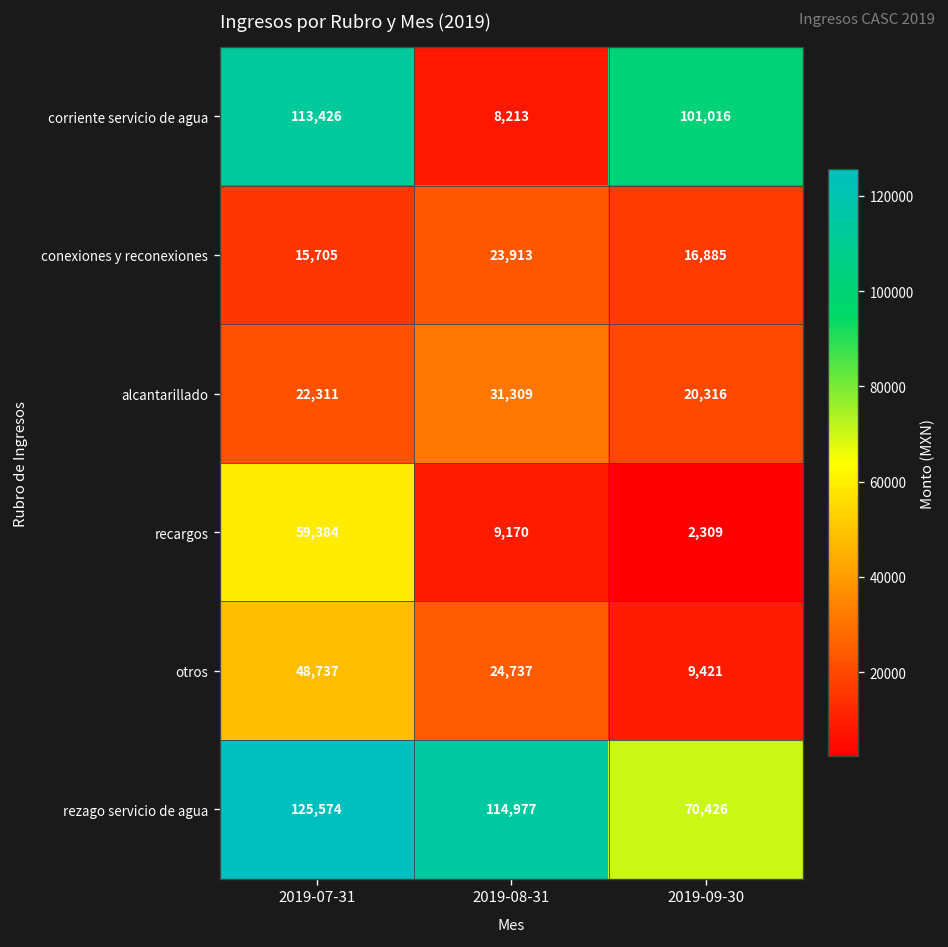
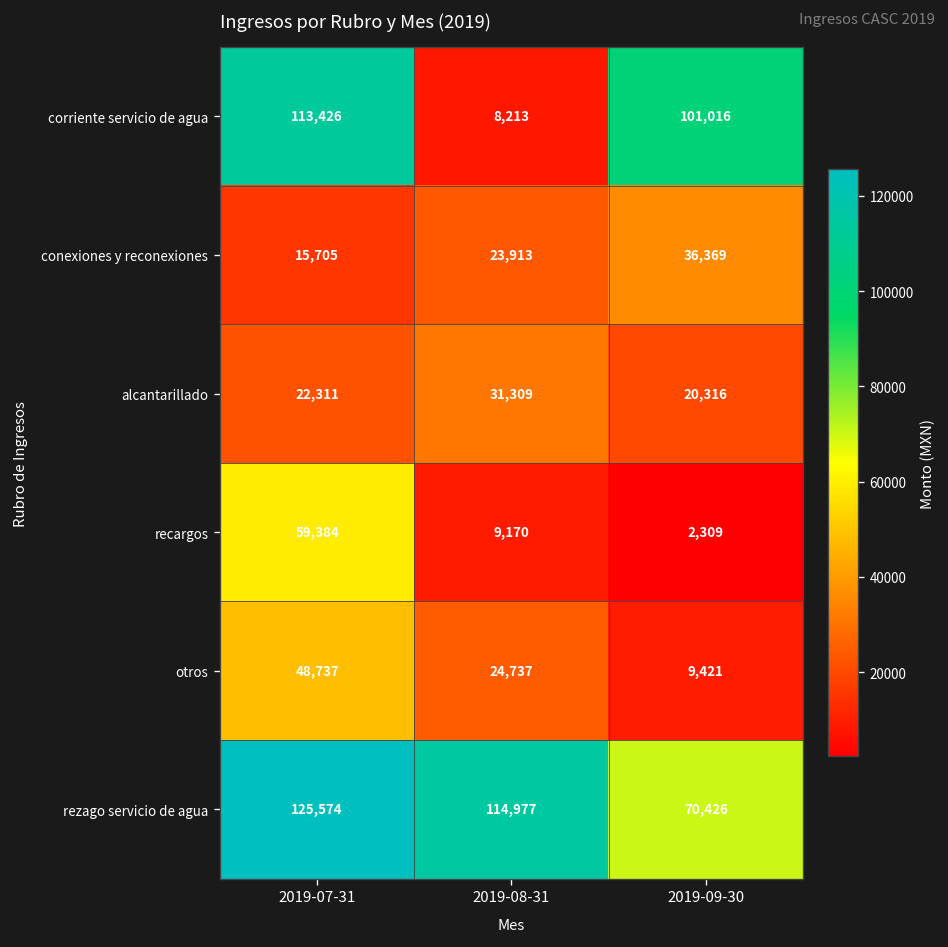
  {
    "corriente servicio de agua": {
      "2019-07-31": "113,426",
      "2019-08-31": "8,213",
      "2019-09-30": "101,016"
    },
    "conexiones y reconexiones": {
      "2019-07-31": "15,705",
      "2019-08-31": "23,913",
-     "2019-09-30": "16,885"
+     "2019-09-30": "36,369"
    },
    "alcantarillado": {
      "2019-07-31": "22,311",
      "2019-08-31": "31,309",
      "2019-09-30": "20,316"
    },
    "recargos": {
      "2019-07-31": "59,384",
      "2019-08-31": "9,170",
      "2019-09-30": "2,309"
    },
    "otros": {
      "2019-07-31": "48,737",
      "2019-08-31": "24,737",
      "2019-09-30": "9,421"
    },
    "rezago servicio de agua": {
      "2019-07-31": "125,574",
      "2019-08-31": "114,977",
      "2019-09-30": "70,426"
    }
  }
